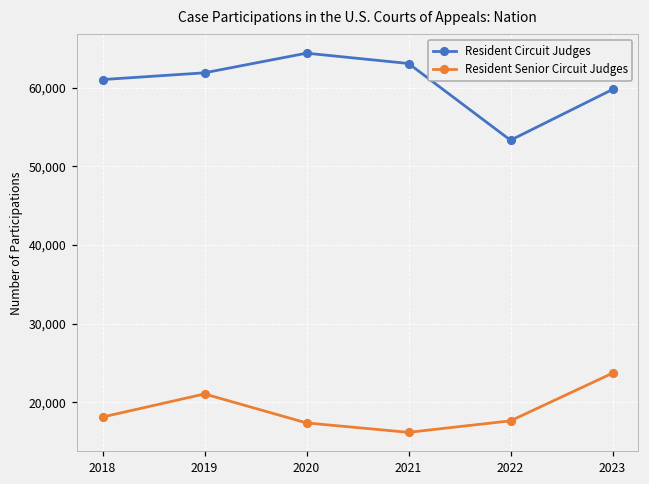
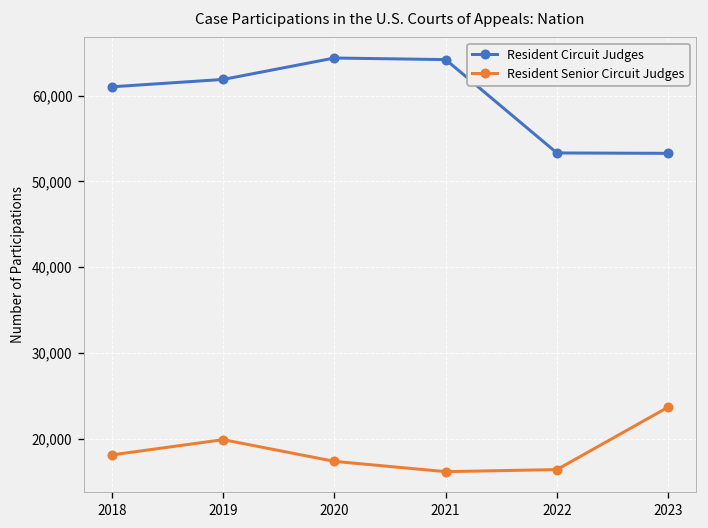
  {
    "Resident Circuit Judges": {
      "2018": "61,000",
      "2019": "62,000",
      "2020": "64,000",
-     "2021": "63,000",
+     "2021": "64,000",
      "2022": "53,000",
-     "2023": "60,000"
+     "2023": "53,000"
    },
    "Resident Senior Circuit Judges": {
      "2018": "18,000",
-     "2019": "21,000",
+     "2019": "20,000",
      "2020": "17,000",
      "2021": "16,000",
-     "2022": "18,000",
+     "2022": "16,000",
      "2023": "24,000"
    }
  }
